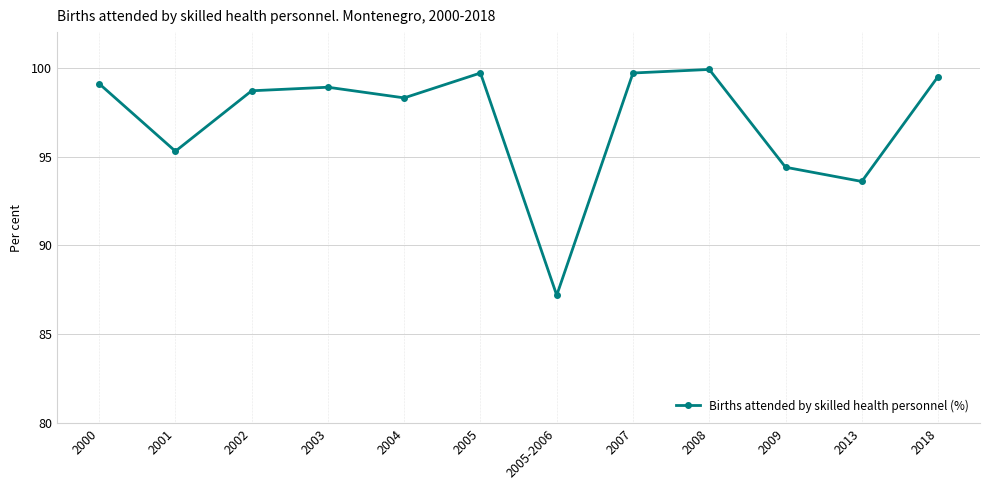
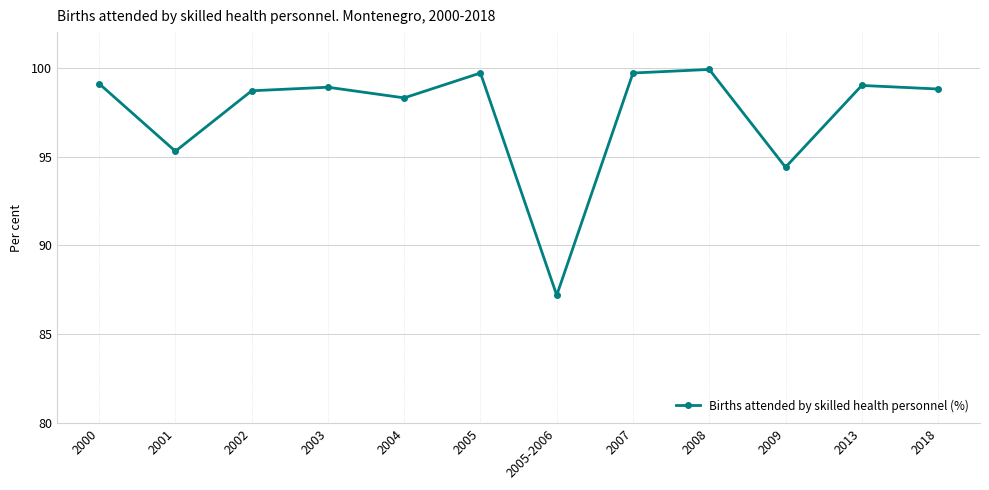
  {
    "2000": 99.1,
    "2001": 95.3,
    "2002": 98.7,
    "2003": 98.9,
    "2004": 98.3,
    "2005": 99.7,
    "2005-2006": 87.2,
    "2007": 99.7,
    "2008": 99.9,
    "2009": 94.4,
-   "2013": 93.6,
-   "2018": 99.5
+   "2013": 99.0,
+   "2018": 98.8
  }
